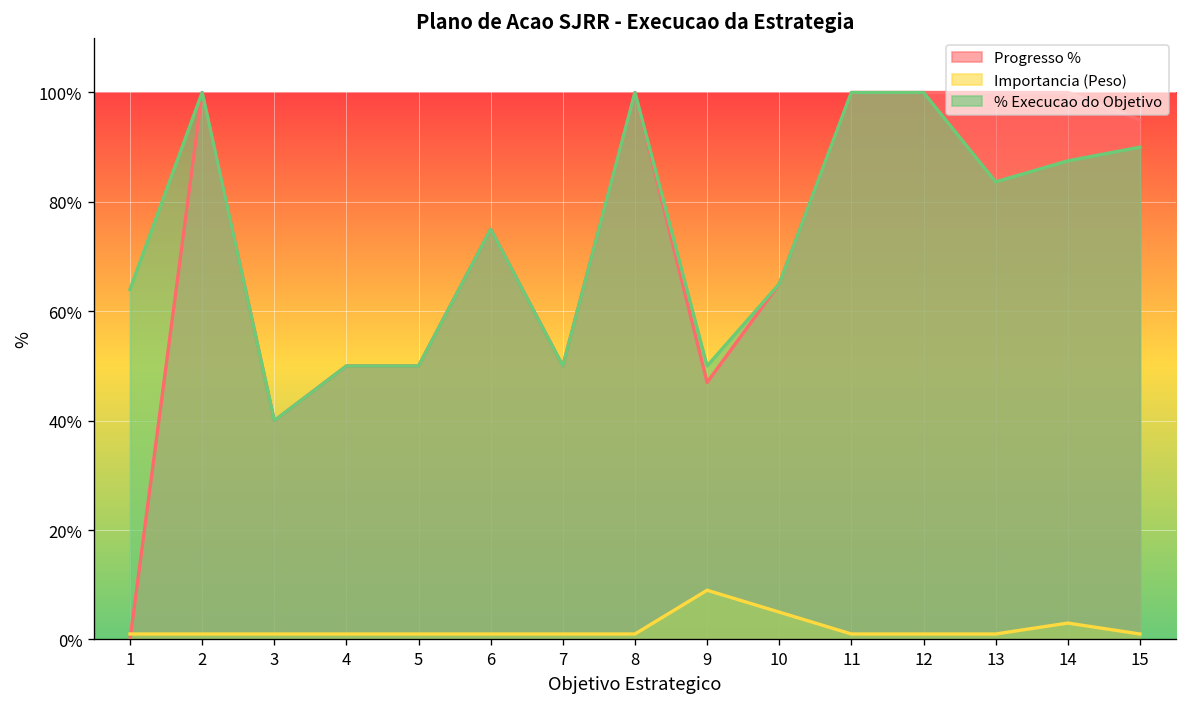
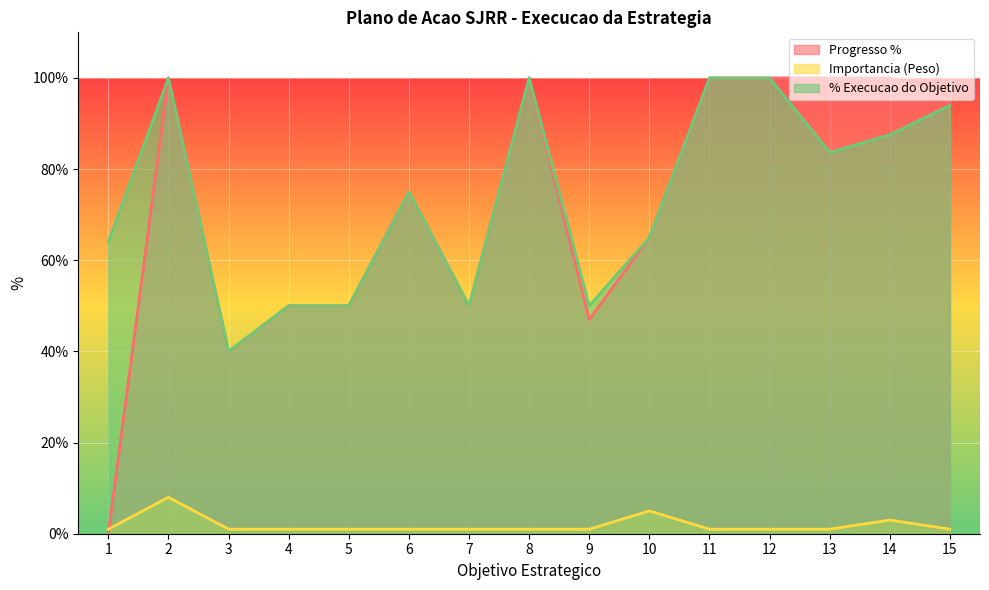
  {
    "Progresso %": {
      "1": "0%",
      "9": "47%",
      "15": "95%"
    },
    "Importancia (Peso)": {
      "1": "1%",
-     "2": "1%",
+     "2": "8%",
      "3": "1%",
      "4": "1%",
      "5": "1%",
      "6": "1%",
      "7": "1%",
      "8": "1%",
-     "9": "9%",
+     "9": "1%",
      "10": "5%",
      "11": "1%",
      "12": "1%",
      "13": "1%",
      "14": "3%",
      "15": "1%"
    },
    "% Execucao do Objetivo": {
      "1": "64%",
      "9": "50%",
      "13": "84%",
      "14": "88%",
-     "15": "90%"
+     "15": "94%"
    }
  }
